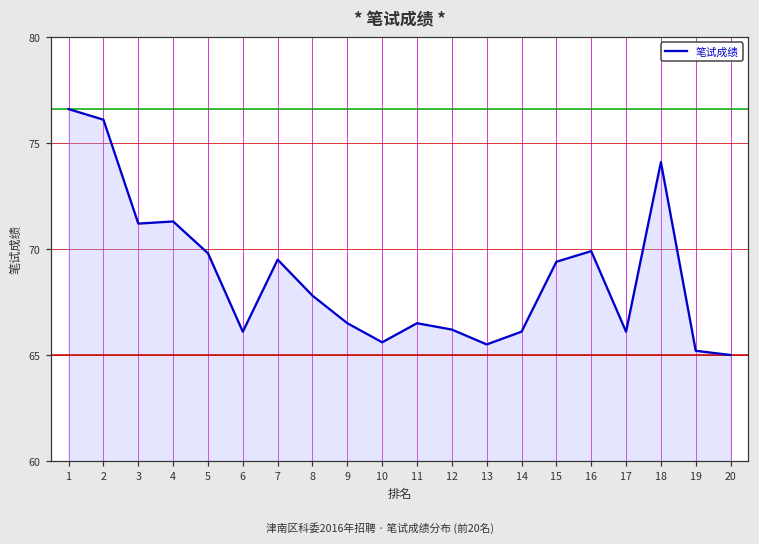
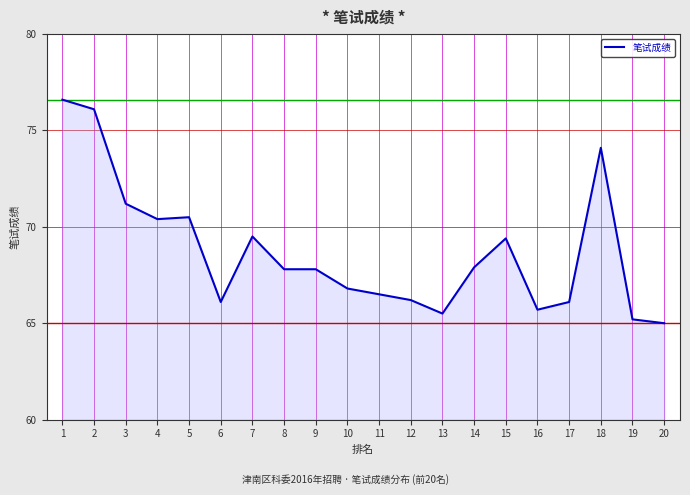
  {
    "1": 76.6,
    "2": 76.1,
    "3": 71.2,
-   "4": 71.3,
-   "5": 69.8,
+   "4": 70.4,
+   "5": 70.5,
    "6": 66.1,
    "7": 69.5,
    "8": 67.8,
-   "9": 66.5,
-   "10": 65.6,
+   "9": 67.8,
+   "10": 66.8,
    "11": 66.5,
    "12": 66.2,
    "13": 65.5,
-   "14": 66.1,
+   "14": 67.9,
    "15": 69.4,
-   "16": 69.9,
+   "16": 65.7,
    "17": 66.1,
    "18": 74.1,
    "19": 65.2,
    "20": 65.0
  }
